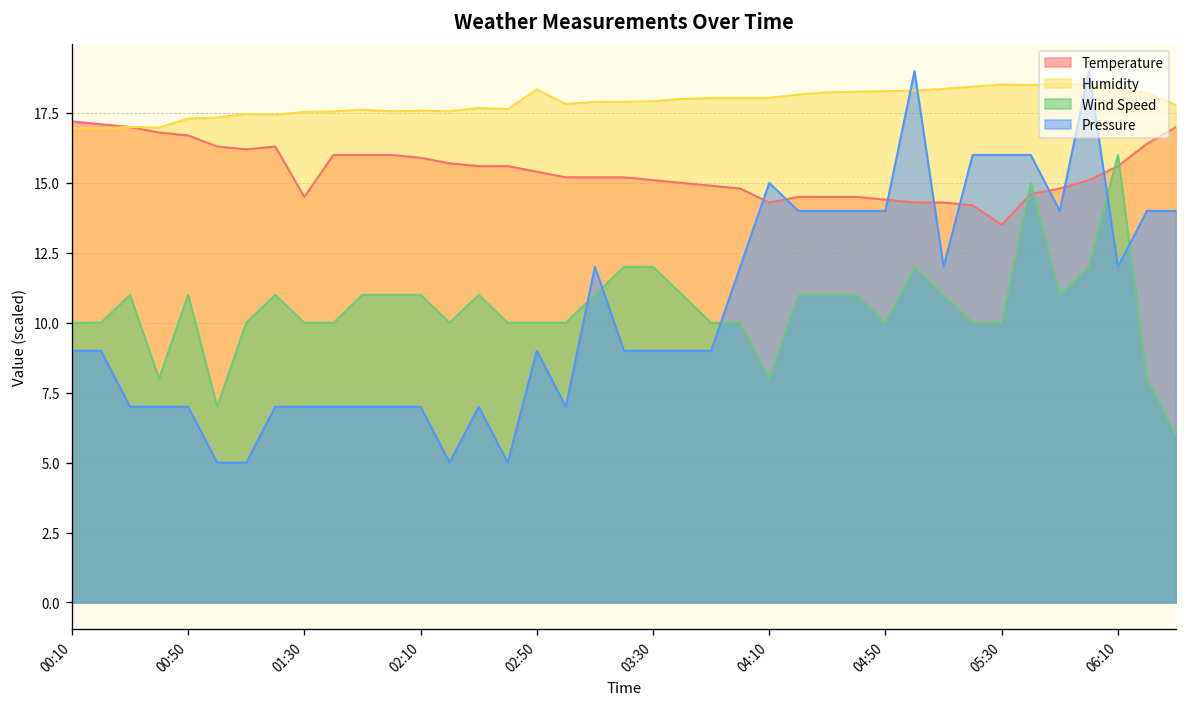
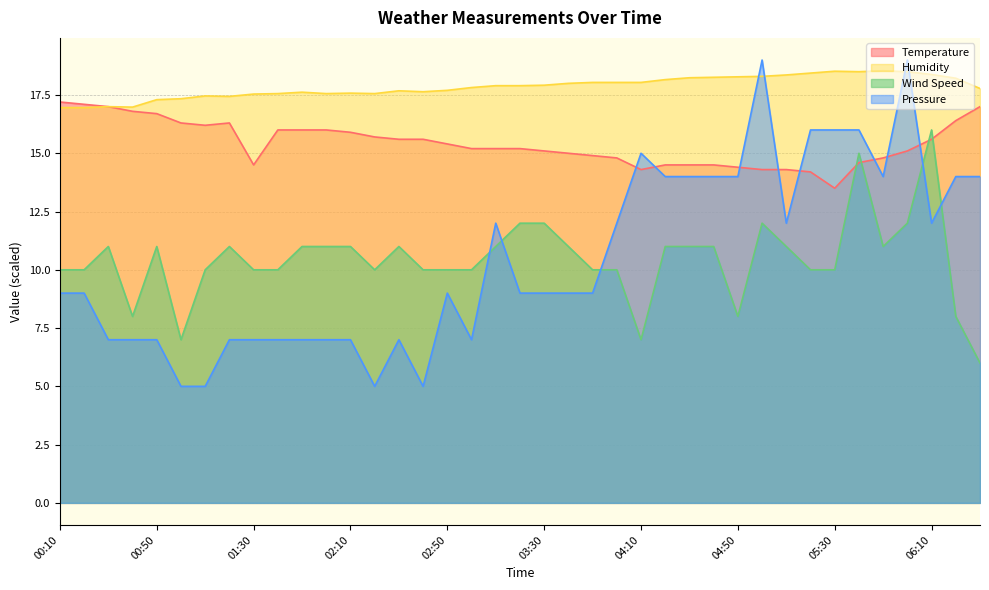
  {
    "Temperature": {
      "00:10": 17.2,
      "00:50": 16.7,
      "01:30": 14.5,
      "02:10": 15.9,
      "02:50": 15.4,
      "03:30": 15.1,
      "04:10": 14.3,
      "04:50": 14.4,
      "05:30": 13.5,
      "06:10": 15.6
    },
    "Humidity": {
      "00:10": 17.0,
      "00:50": 17.3,
      "01:30": 17.5,
      "02:10": 17.6,
-     "02:50": 18.3,
+     "02:50": 17.7,
      "03:30": 17.9,
      "04:10": 18.0,
      "04:50": 18.3,
      "05:30": 18.5
    },
    "Wind Speed": {
      "00:10": 10.0,
      "00:50": 11.0,
      "01:30": 10.0,
      "02:10": 11.0,
      "02:50": 10.0,
      "03:30": 12.0,
-     "04:10": 8.0,
-     "04:50": 10.0,
+     "04:10": 7.0,
+     "04:50": 8.0,
      "05:30": 10.0,
      "06:10": 16.0
    },
    "Pressure": {
      "00:10": 9.0,
      "00:50": 7.0,
      "01:30": 7.0,
      "02:10": 7.0,
      "02:50": 9.0,
      "03:30": 9.0,
      "04:10": 15.0,
      "04:50": 14.0,
      "05:30": 16.0,
      "06:10": 12.0
    }
  }
